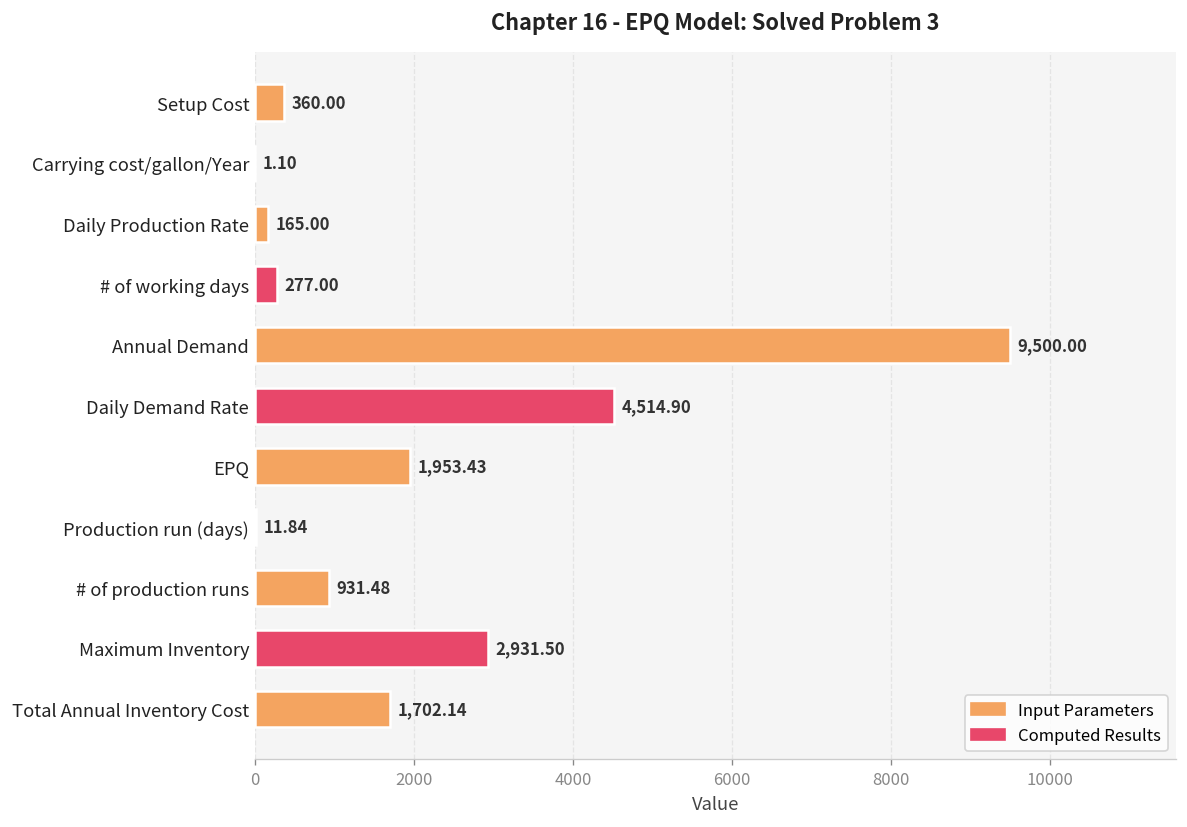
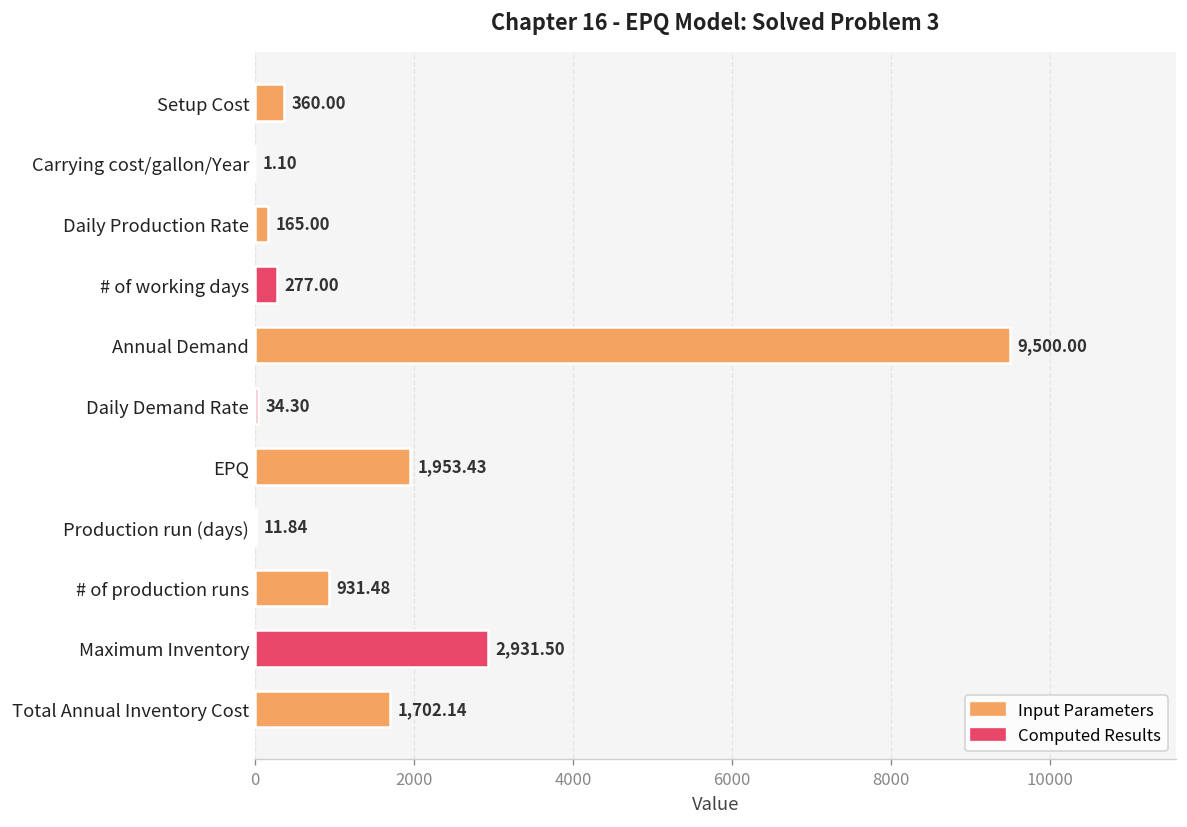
  {
    "Setup Cost": "360.00",
    "Carrying cost/gallon/Year": "1.10",
    "Daily Production Rate": "165.00",
    "# of working days": "277.00",
    "Annual Demand": "9,500.00",
-   "Daily Demand Rate": "4,514.90",
+   "Daily Demand Rate": "34.30",
    "EPQ": "1,953.43",
    "Production run (days)": "11.84",
    "# of production runs": "931.48",
    "Maximum Inventory": "2,931.50",
    "Total Annual Inventory Cost": "1,702.14"
  }
